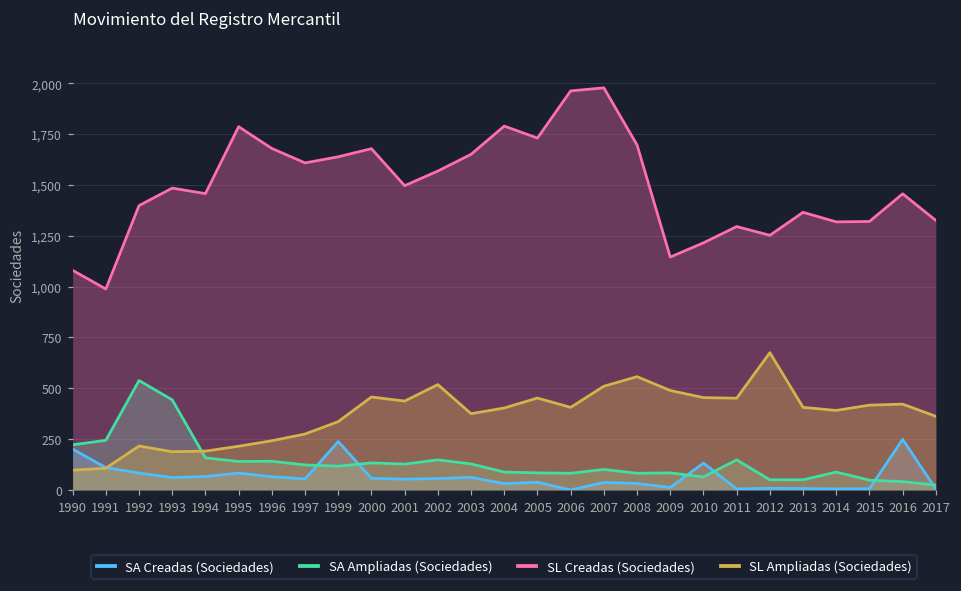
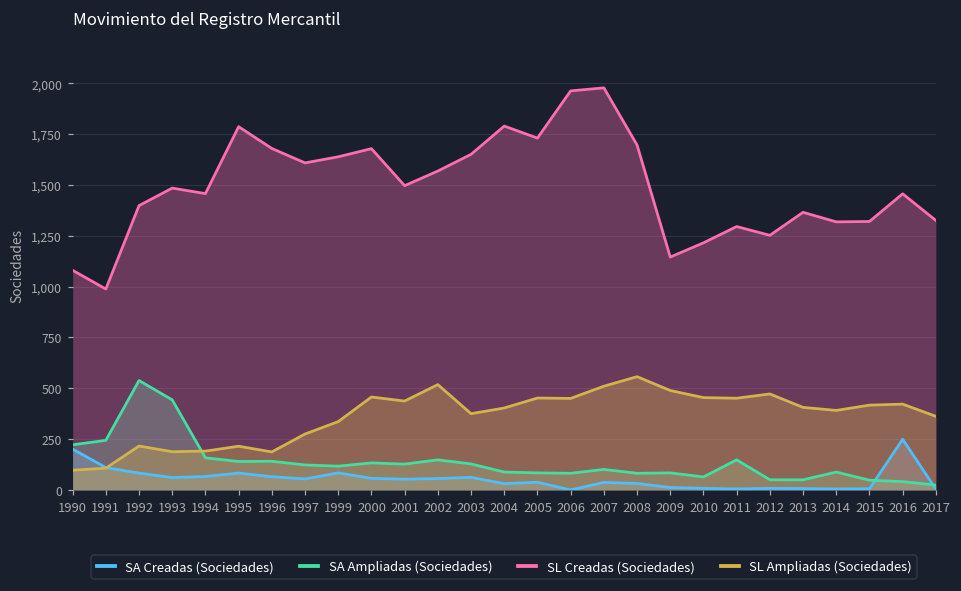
  {
    "SA Creadas (Sociedades)": {
      "1990": "200",
      "1992": "80",
      "1993": "60",
      "1994": "70",
      "1995": "80",
      "1996": "70",
      "1997": "50",
-     "1999": "240",
+     "1999": "80",
      "2000": "60",
      "2001": "50",
      "2002": "60",
      "2003": "60",
      "2004": "30",
      "2005": "40",
      "2006": "0",
      "2007": "40",
      "2008": "30",
      "2009": "10",
-     "2010": "130",
+     "2010": "10",
      "2011": "10",
      "2012": "10",
      "2013": "10",
      "2014": "10",
      "2015": "10",
      "2016": "250",
      "2017": "0"
    },
    "SA Ampliadas (Sociedades)": {
      "1990": "220",
      "1991": "240",
      "1992": "540",
      "1993": "440",
      "1994": "160",
      "1995": "140",
      "1996": "140",
      "1997": "120",
      "1999": "120",
      "2000": "130",
      "2001": "130",
      "2002": "150",
      "2003": "130",
      "2004": "90",
      "2005": "80",
      "2006": "80",
      "2007": "100",
      "2008": "80",
      "2009": "80",
      "2010": "60",
      "2011": "150",
      "2012": "50",
      "2013": "50",
      "2014": "90",
      "2015": "50",
      "2016": "40",
      "2017": "20"
    },
    "SL Creadas (Sociedades)": {
      "1990": "1,080",
      "1991": "990",
      "1992": "1,400",
      "1993": "1,480",
      "1994": "1,460",
      "1995": "1,790",
      "1996": "1,680",
      "1997": "1,610",
      "1999": "1,640",
      "2000": "1,680",
      "2001": "1,500",
      "2002": "1,570",
      "2003": "1,650",
      "2004": "1,790",
      "2005": "1,730",
      "2006": "1,960",
      "2007": "1,980",
      "2008": "1,700",
      "2009": "1,150",
      "2010": "1,220",
      "2011": "1,300",
      "2012": "1,250",
      "2013": "1,370",
      "2014": "1,320",
      "2015": "1,320",
      "2016": "1,460",
      "2017": "1,330"
    },
    "SL Ampliadas (Sociedades)": {
      "1990": "100",
      "1992": "220",
      "1993": "190",
      "1994": "190",
      "1995": "220",
-     "1996": "240",
+     "1996": "190",
      "1997": "280",
      "1999": "340",
      "2000": "460",
      "2001": "440",
      "2002": "520",
      "2003": "380",
      "2004": "400",
      "2005": "450",
-     "2006": "410",
+     "2006": "450",
      "2007": "510",
      "2008": "560",
      "2009": "490",
      "2010": "450",
      "2011": "450",
-     "2012": "680",
+     "2012": "470",
      "2013": "410",
      "2014": "390",
      "2015": "420",
      "2016": "420",
      "2017": "360"
    }
  }
